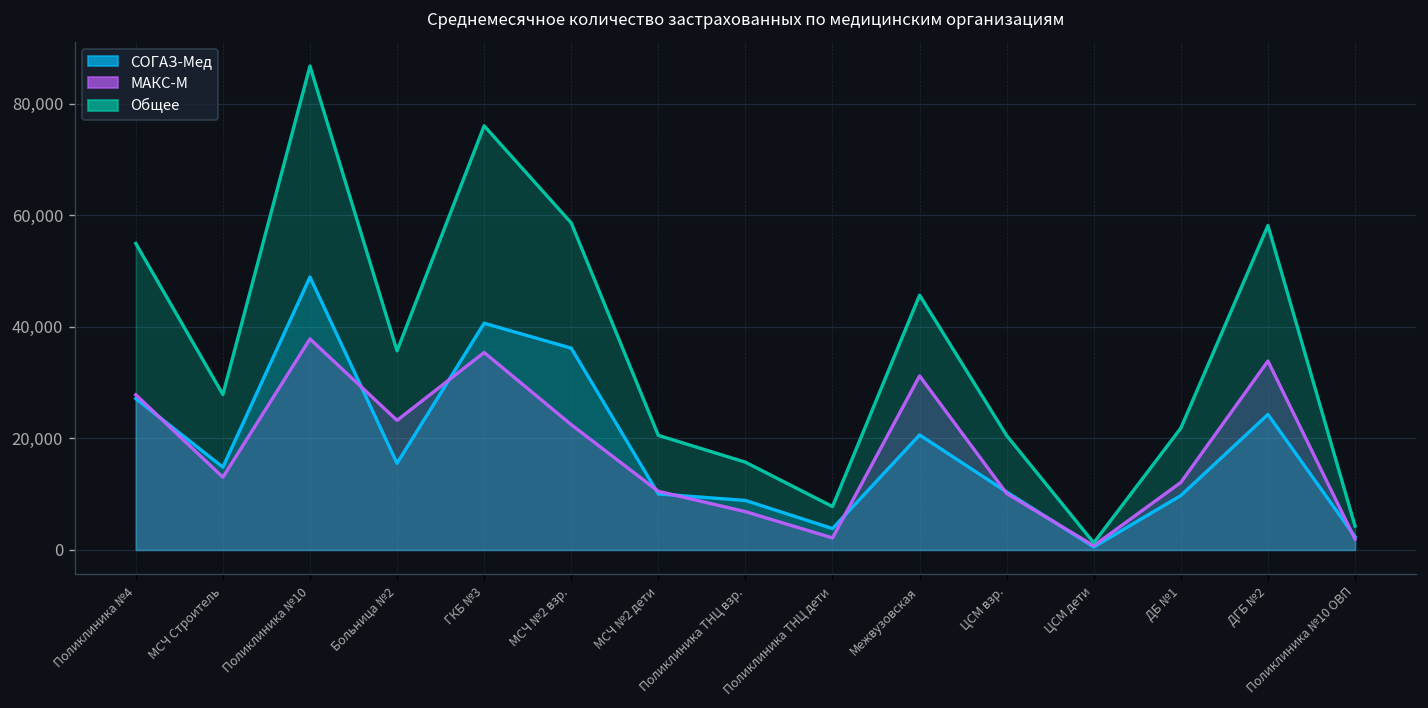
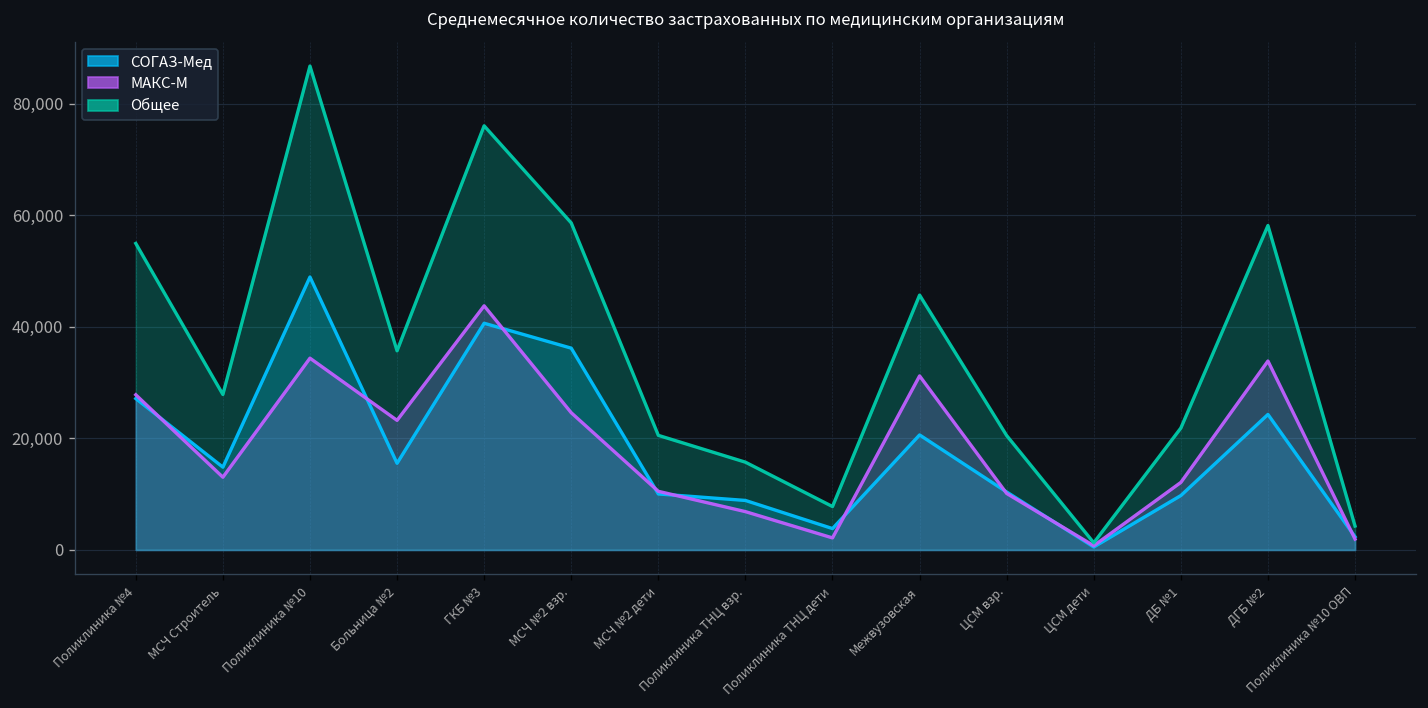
  {
    "МАКС-М": {
      "Поликлиника №4": "28,000",
      "МСЧ Строитель": "13,000",
-     "Поликлиника №10": "38,000",
+     "Поликлиника №10": "34,000",
      "Больница №2": "23,000",
-     "ГКБ №3": "35,000",
-     "МСЧ №2 взр.": "22,000",
+     "ГКБ №3": "44,000",
+     "МСЧ №2 взр.": "25,000",
      "Поликлиника ТНЦ взр.": "7,000",
      "Поликлиника ТНЦ дети": "2,000",
      "Межвузовская": "31,000",
      "ДБ №1": "12,000",
      "ДГБ №2": "34,000"
    }
  }
